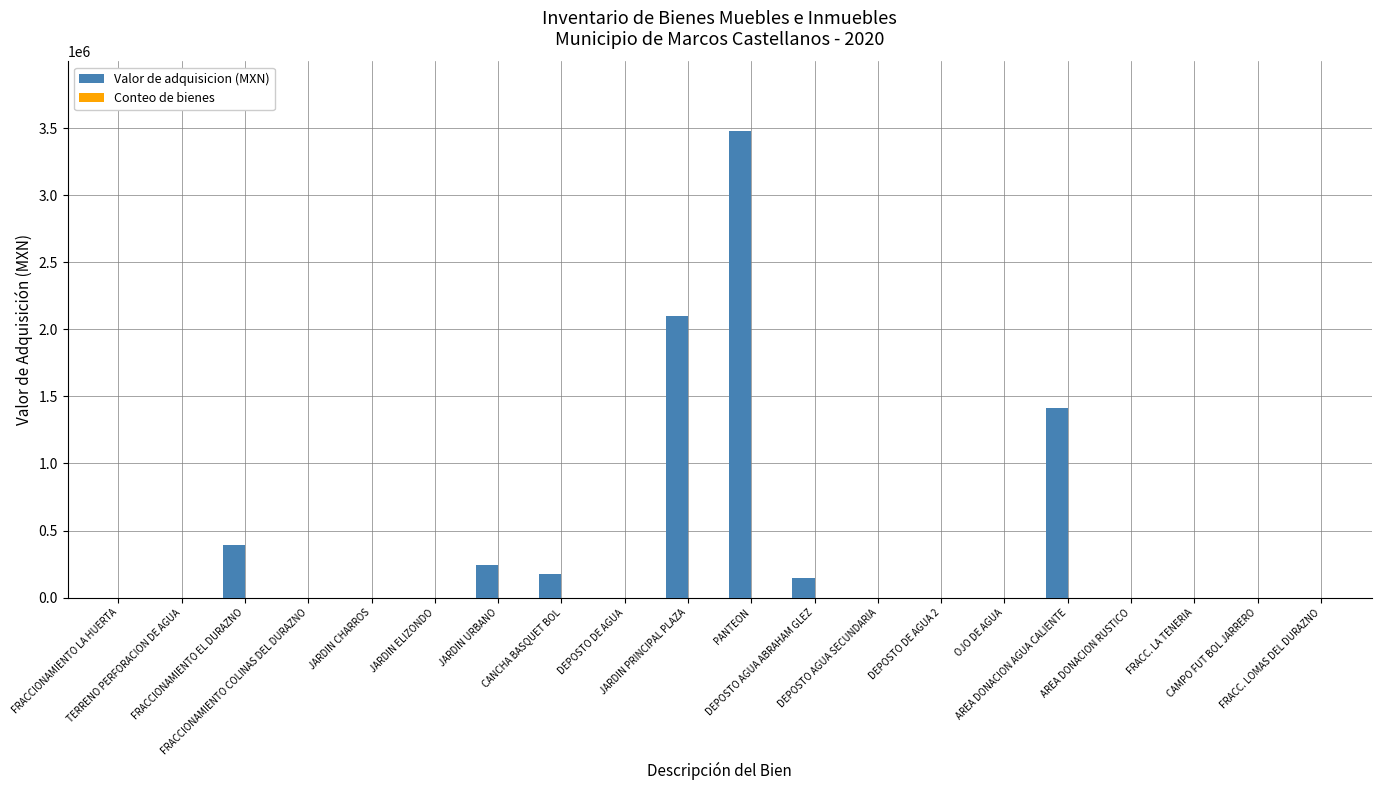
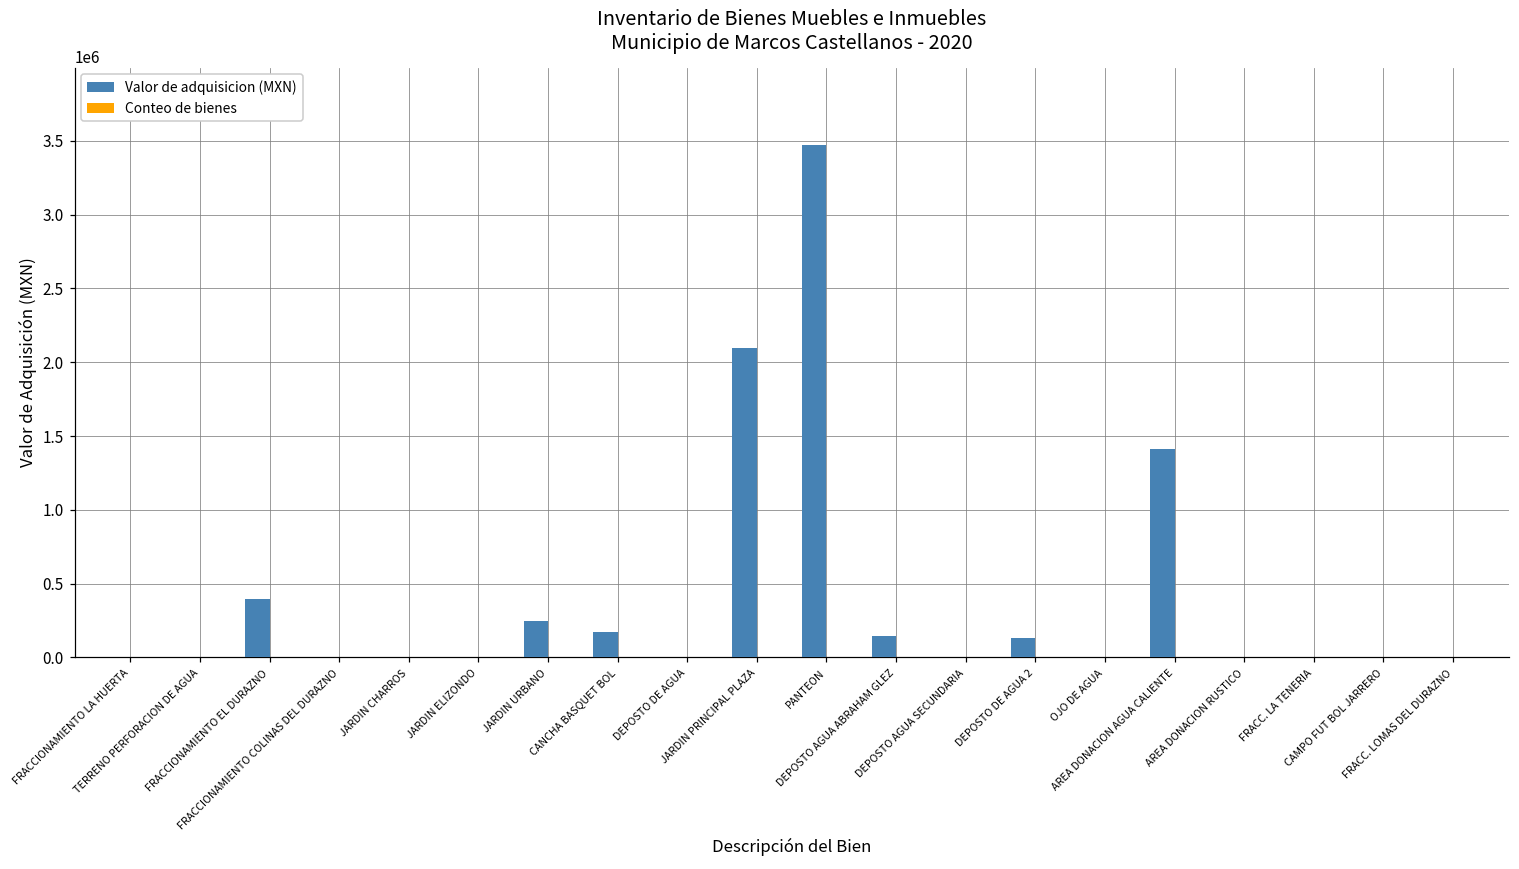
  {
    "Valor de adquisicion (MXN)": {
      "FRACCIONAMIENTO EL DURAZNO": 390000,
      "JARDIN URBANO": 240000,
      "CANCHA BASQUET BOL": 170000,
      "JARDIN PRINCIPAL PLAZA": 2100000,
      "PANTEON": 3480000,
      "DEPOSTO AGUA ABRAHAM GLEZ": 150000,
-     "DEPOSTO DE AGUA 2": 0,
+     "DEPOSTO DE AGUA 2": 130000,
      "AREA DONACION AGUA CALIENTE": 1410000
    }
  }
